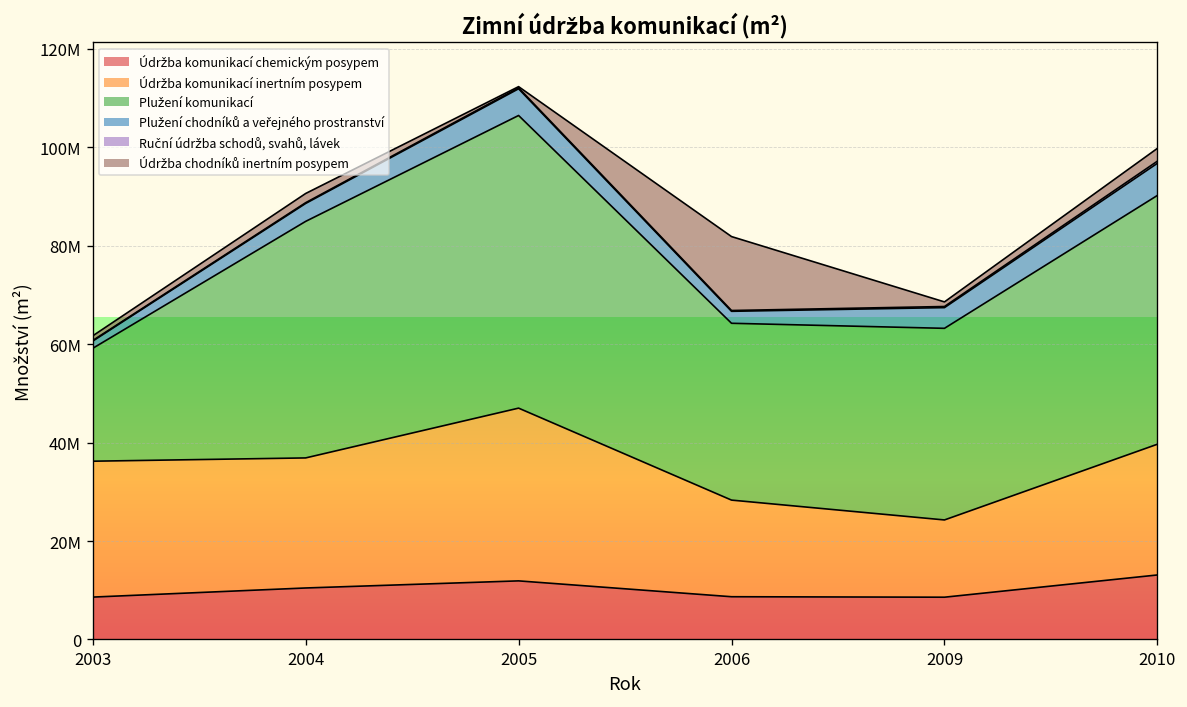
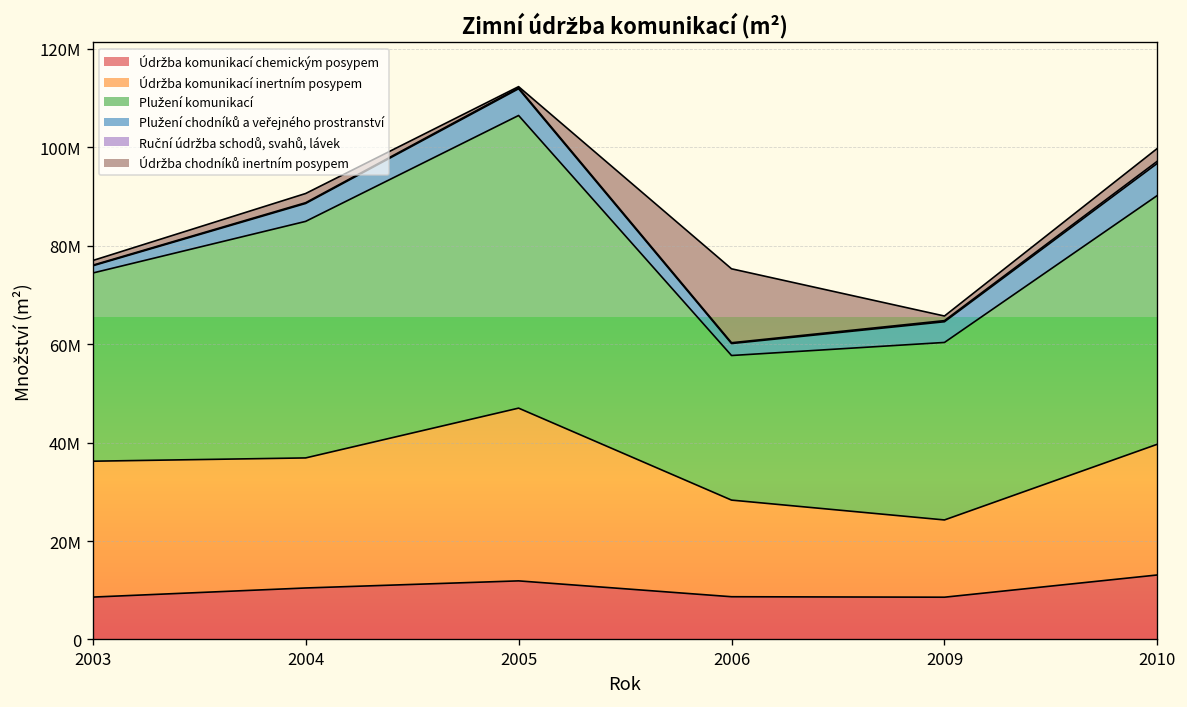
  {
    "Údržba komunikací chemickým posypem": {
      "2003": 9000000,
      "2004": 10000000,
      "2005": 12000000,
      "2006": 9000000,
      "2009": 9000000,
      "2010": 13000000
    },
    "Údržba komunikací inertním posypem": {
      "2003": 28000000,
      "2004": 26000000,
      "2005": 35000000,
      "2006": 20000000,
      "2009": 16000000,
      "2010": 27000000
    },
    "Plužení komunikací": {
-     "2003": 23000000,
+     "2003": 38000000,
      "2004": 48000000,
      "2005": 59000000,
-     "2006": 36000000,
-     "2009": 39000000,
+     "2006": 29000000,
+     "2009": 36000000,
      "2010": 51000000
    },
    "Údržba chodníků inertním posypem": {
      "2003": 1000000,
      "2004": 2000000,
      "2006": 15000000,
      "2009": 1000000,
      "2010": 3000000
    }
  }
